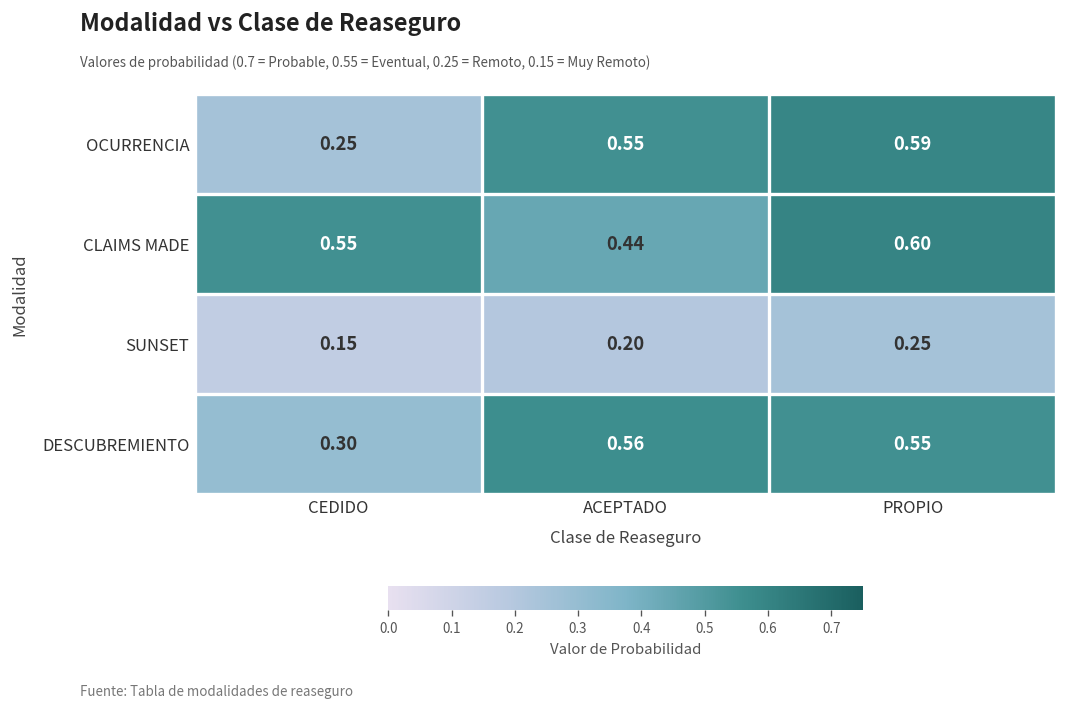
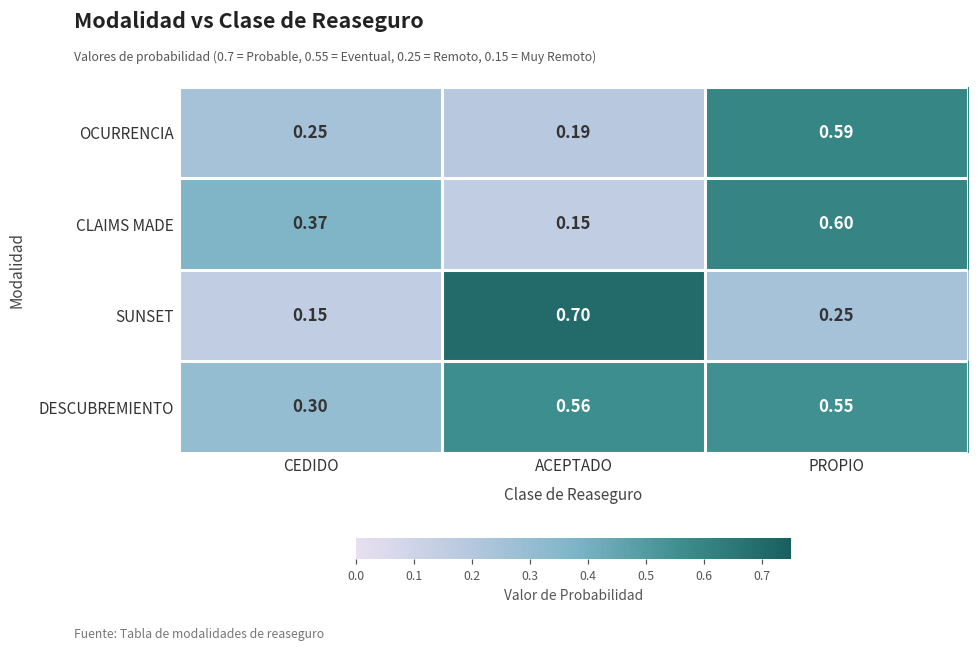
  {
    "OCURRENCIA": {
      "CEDIDO": 0.25,
-     "ACEPTADO": 0.55,
+     "ACEPTADO": 0.19,
      "PROPIO": 0.59
    },
    "CLAIMS MADE": {
-     "CEDIDO": 0.55,
-     "ACEPTADO": 0.44,
+     "CEDIDO": 0.37,
+     "ACEPTADO": 0.15,
      "PROPIO": 0.60
    },
    "SUNSET": {
      "CEDIDO": 0.15,
-     "ACEPTADO": 0.20,
+     "ACEPTADO": 0.70,
      "PROPIO": 0.25
    },
    "DESCUBREMIENTO": {
      "CEDIDO": 0.30,
      "ACEPTADO": 0.56,
      "PROPIO": 0.55
    }
  }
